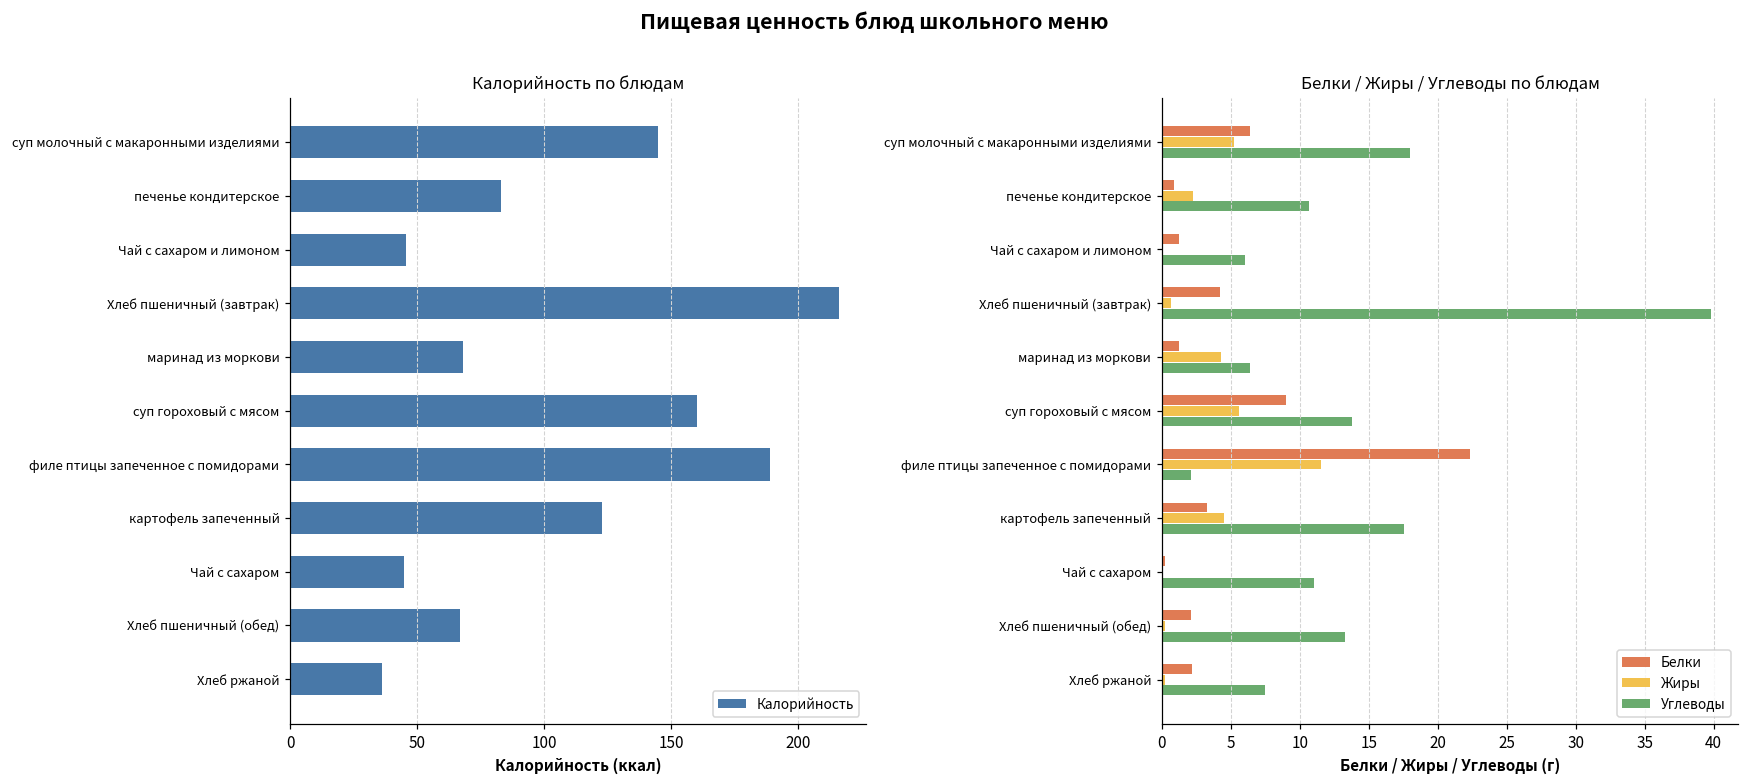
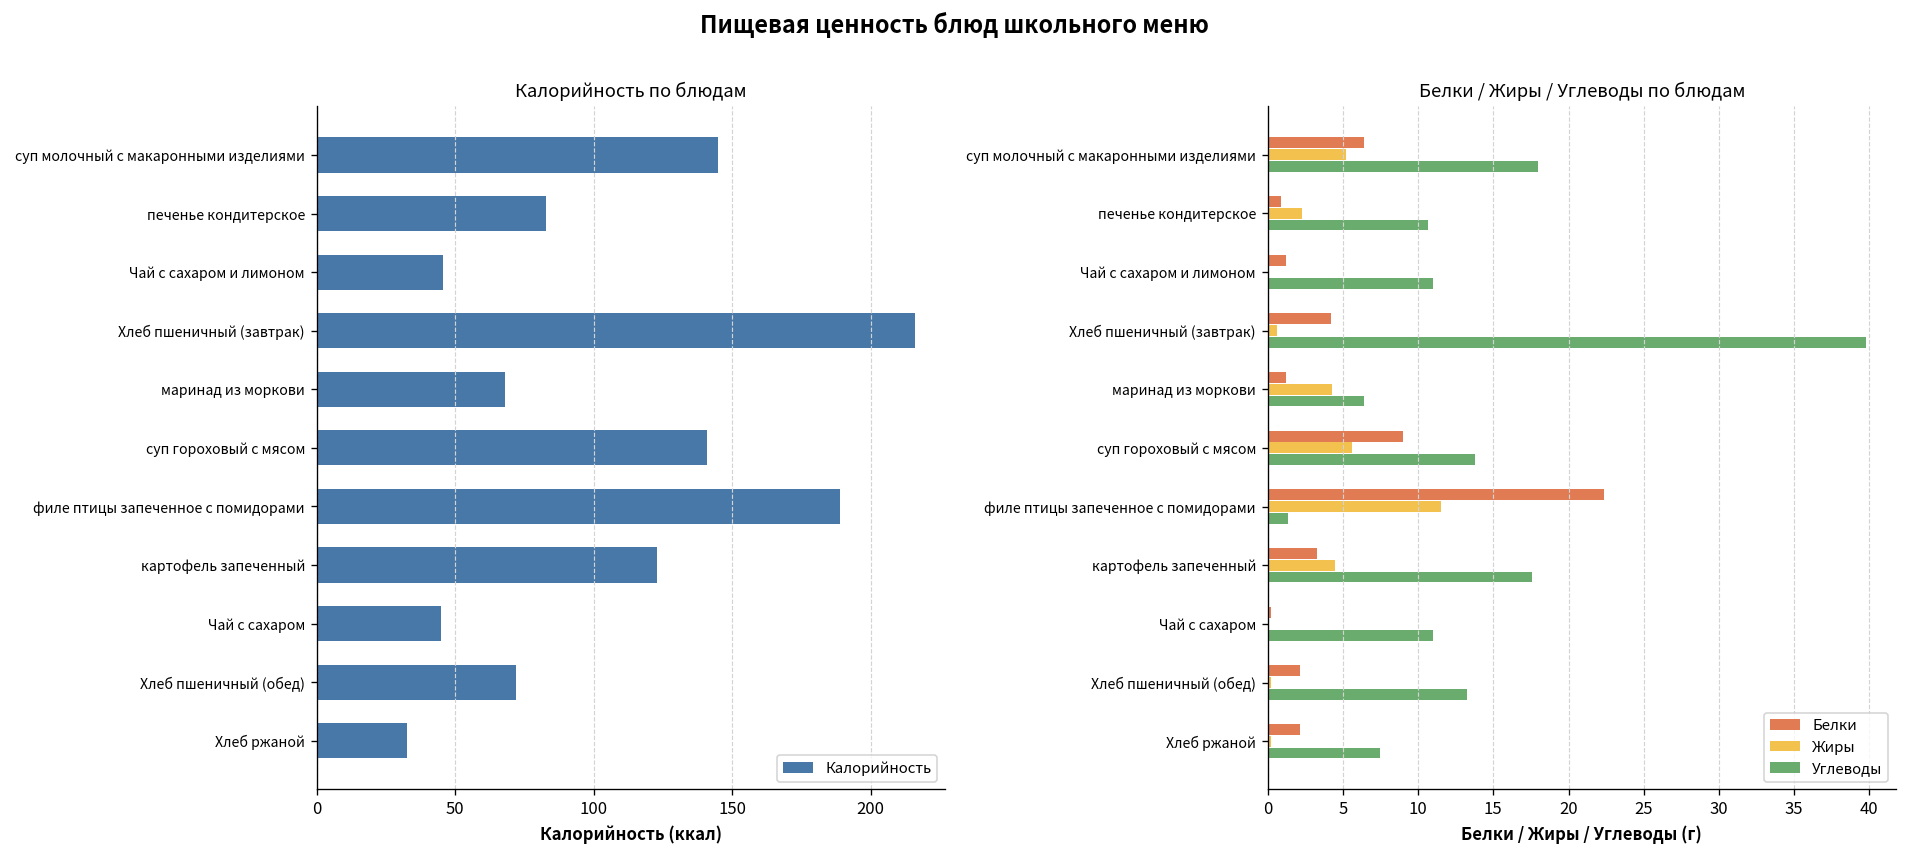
  {
    "Калорийность по блюдам": {
      "суп молочный с макаронными изделиями": 145,
      "печенье кондитерское": 83,
      "Чай с сахаром и лимоном": 46,
      "Хлеб пшеничный (завтрак)": 216,
      "маринад из моркови": 68,
-     "суп гороховый с мясом": 160,
+     "суп гороховый с мясом": 141,
      "филе птицы запеченное с помидорами": 189,
      "картофель запеченный": 123,
      "Чай с сахаром": 45,
-     "Хлеб пшеничный (обед)": 67,
-     "Хлеб ржаной": 36
+     "Хлеб пшеничный (обед)": 72,
+     "Хлеб ржаной": 33
    },
    "Белки / Жиры / Углеводы по блюдам": {
      "Белки": {
        "суп молочный с макаронными изделиями": 6.4,
        "печенье кондитерское": 0.9,
        "Чай с сахаром и лимоном": 1.2,
        "Хлеб пшеничный (завтрак)": 4.2,
        "маринад из моркови": 1.2,
        "суп гороховый с мясом": 9.0,
        "филе птицы запеченное с помидорами": 22.4,
        "картофель запеченный": 3.3,
        "Чай с сахаром": 0.2,
        "Хлеб пшеничный (обед)": 2.1,
        "Хлеб ржаной": 2.2
      },
      "Жиры": {
        "суп молочный с макаронными изделиями": 5.2,
        "печенье кондитерское": 2.3,
        "Чай с сахаром и лимоном": 0.0,
        "Хлеб пшеничный (завтрак)": 0.6,
        "маринад из моркови": 4.3,
        "суп гороховый с мясом": 5.6,
        "филе птицы запеченное с помидорами": 11.5,
        "картофель запеченный": 4.5,
        "Чай с сахаром": 0.0,
        "Хлеб пшеничный (обед)": 0.2,
        "Хлеб ржаной": 0.2
      },
      "Углеводы": {
        "суп молочный с макаронными изделиями": 18.0,
        "печенье кондитерское": 10.7,
-       "Чай с сахаром и лимоном": 6,
+       "Чай с сахаром и лимоном": 11,
        "Хлеб пшеничный (завтрак)": 39.8,
        "маринад из моркови": 6.4,
        "суп гороховый с мясом": 13.8,
-       "филе птицы запеченное с помидорами": 2.1,
+       "филе птицы запеченное с помидорами": 1.4,
        "картофель запеченный": 17.6,
        "Чай с сахаром": 11.0,
        "Хлеб пшеничный (обед)": 13.3,
        "Хлеб ржаной": 7.4
      }
    }
  }
